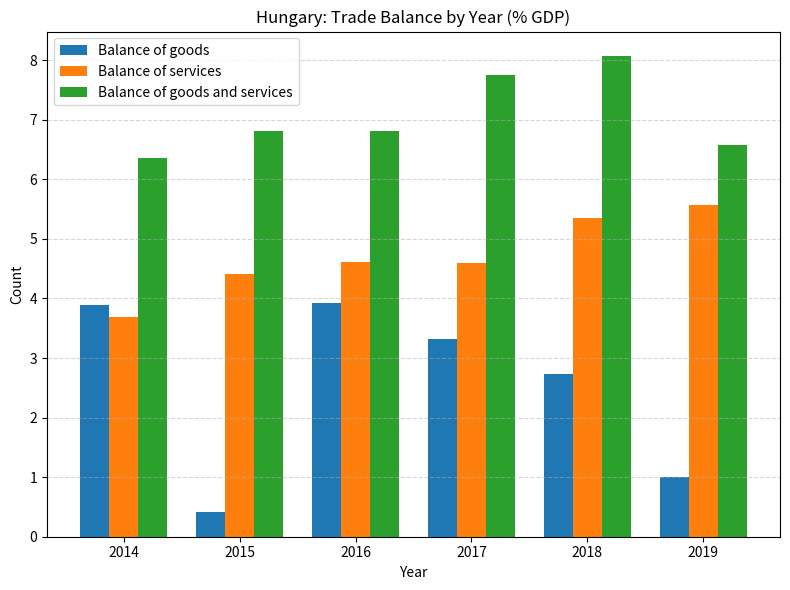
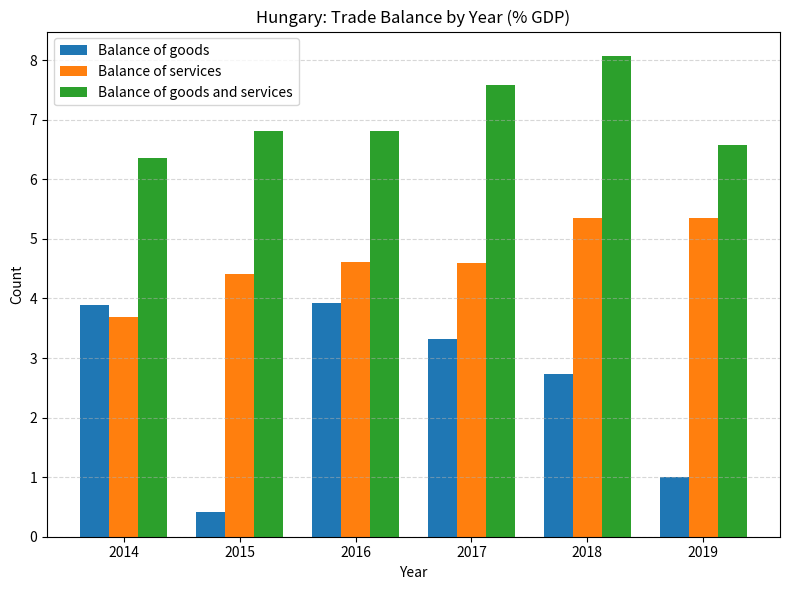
  {
    "Balance of goods": {
      "2014": 3.9,
      "2015": 0.4,
      "2016": 3.9,
      "2017": 3.3,
      "2018": 2.7,
      "2019": 1.0
    },
    "Balance of services": {
      "2014": 3.7,
      "2015": 4.4,
      "2016": 4.6,
      "2017": 4.6,
      "2018": 5.4,
-     "2019": 5.6
+     "2019": 5.4
    },
    "Balance of goods and services": {
      "2014": 6.4,
      "2015": 6.8,
      "2016": 6.8,
-     "2017": 7.8,
+     "2017": 7.6,
      "2018": 8.1,
      "2019": 6.6
    }
  }
